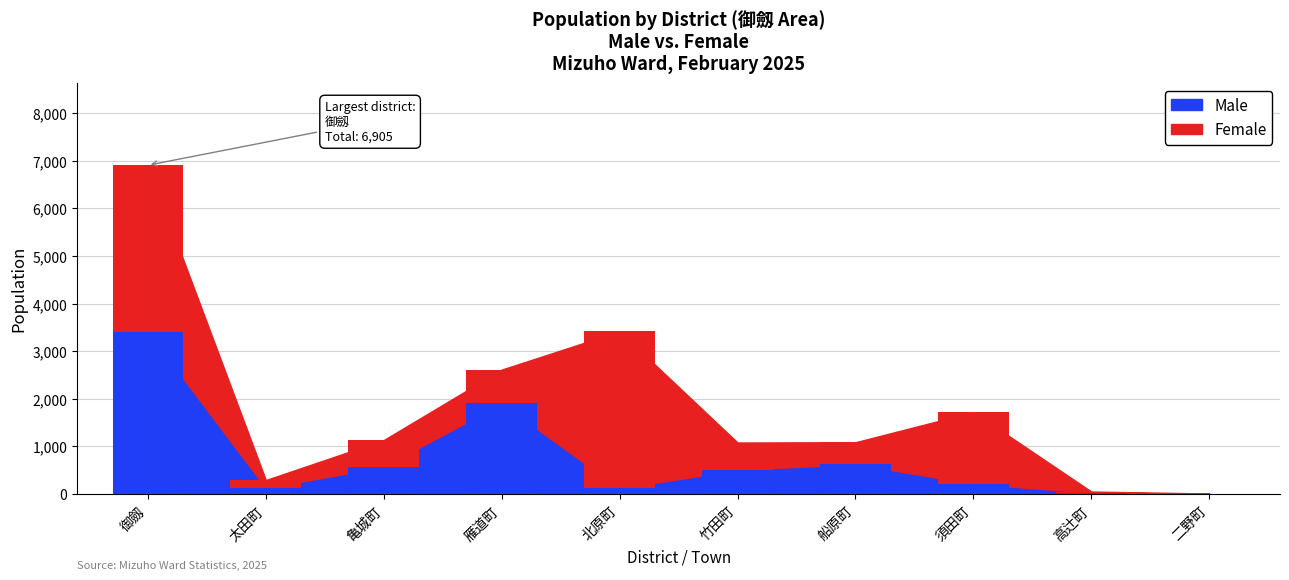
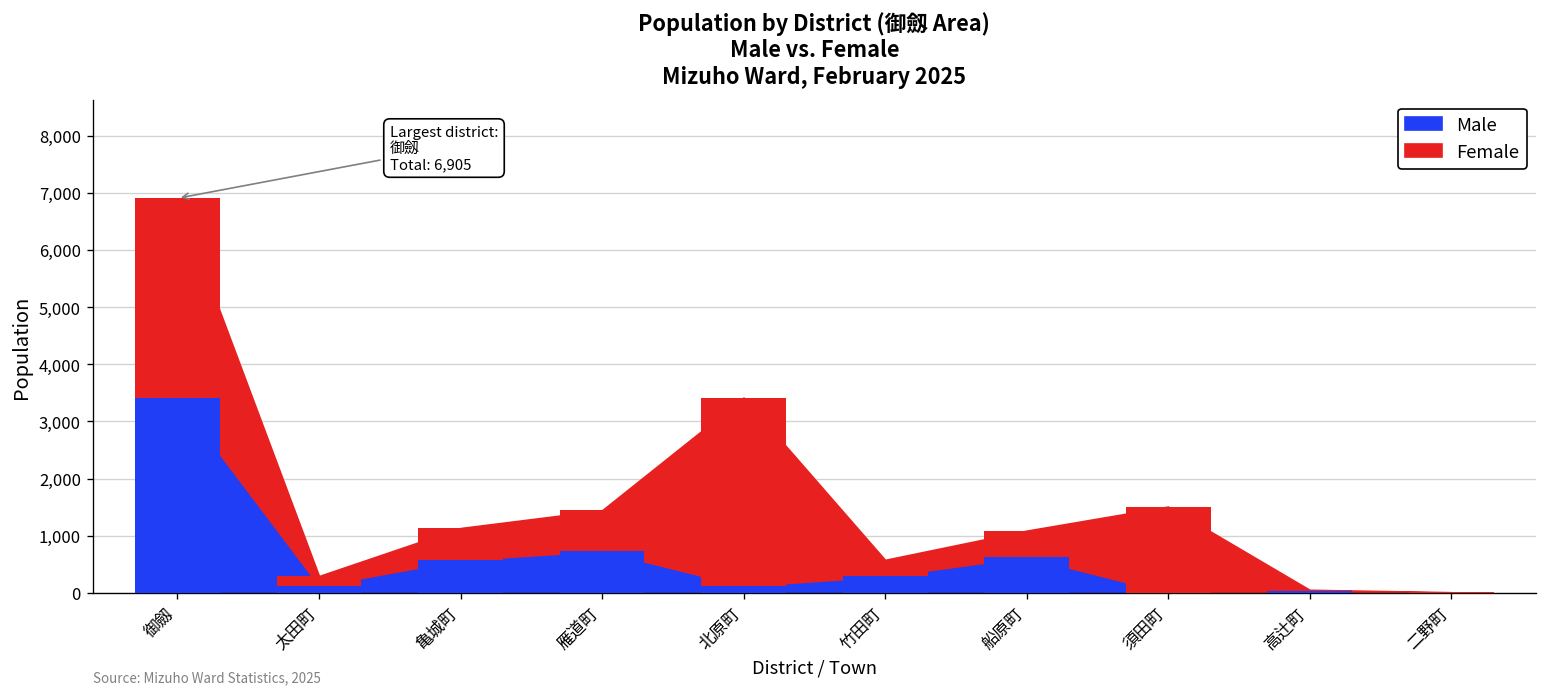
  {
    "Male": {
      "御劔": "3,400",
      "太田町": "100",
      "亀城町": "600",
-     "雁道町": "1,900",
+     "雁道町": "700",
      "北原町": "100",
-     "竹田町": "500",
+     "竹田町": "300",
      "船原町": "600",
-     "須田町": "200"
+     "須田町": "0"
    },
    "Female": {
      "太田町": "200",
      "亀城町": "600",
      "雁道町": "700",
      "北原町": "3,300",
-     "竹田町": "600",
+     "竹田町": "300",
      "船原町": "500",
      "須田町": "1,500"
    }
  }
